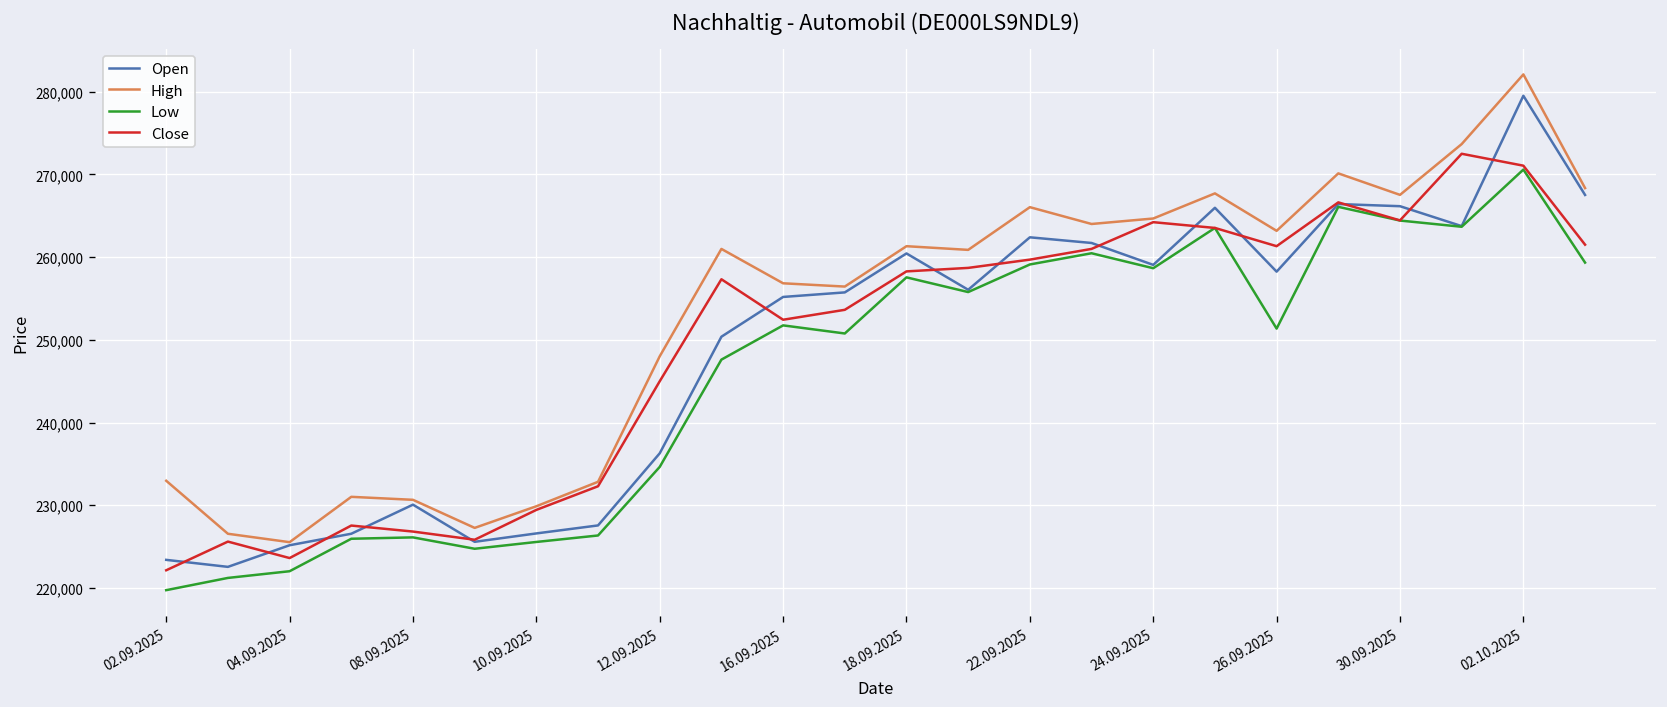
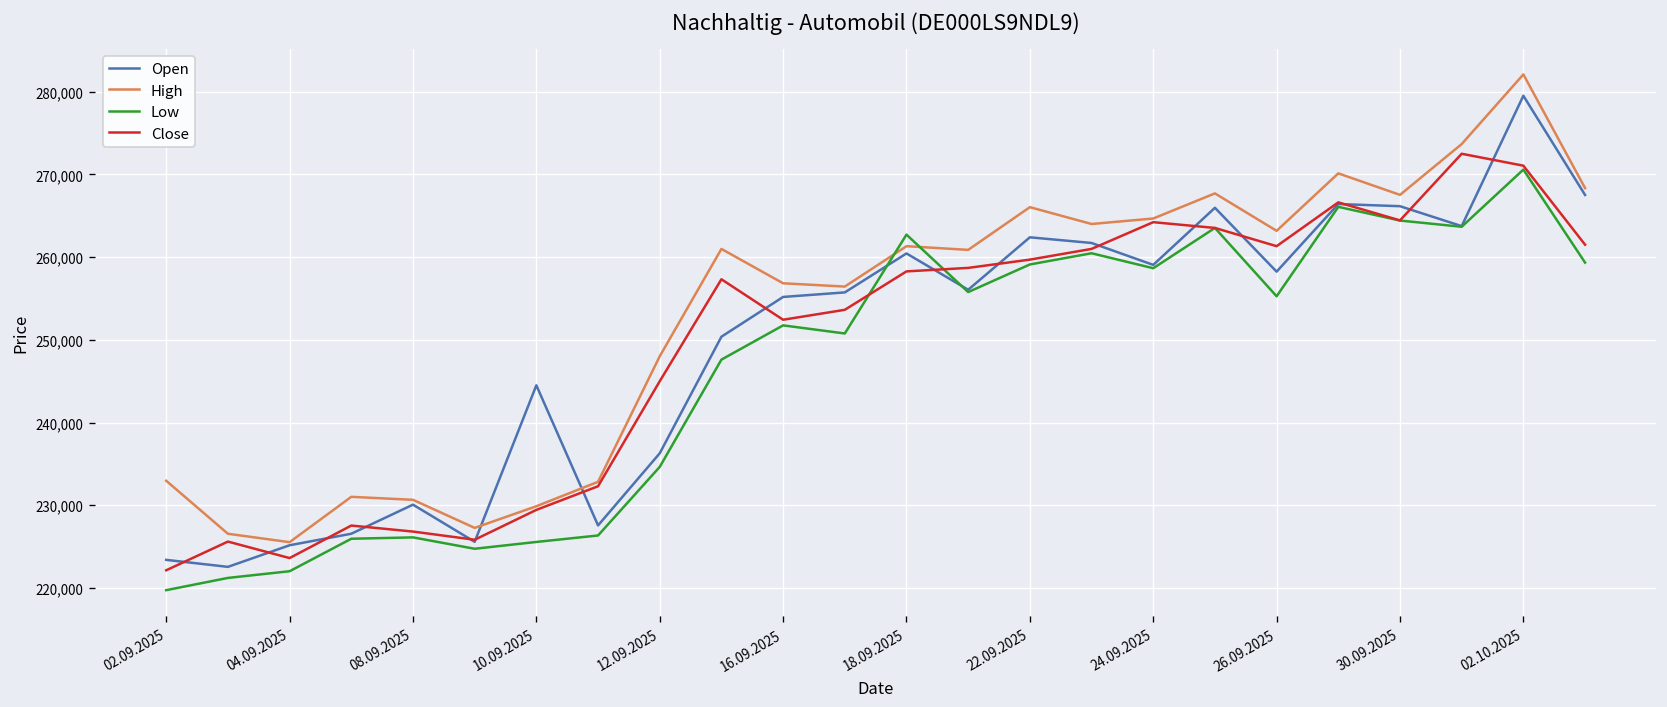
  {
    "Open": {
      "02.09.2025": "223,000",
      "04.09.2025": "225,000",
      "08.09.2025": "230,000",
-     "10.09.2025": "227,000",
+     "10.09.2025": "245,000",
      "12.09.2025": "236,000",
      "16.09.2025": "255,000",
      "18.09.2025": "260,000",
      "22.09.2025": "262,000",
      "24.09.2025": "259,000",
      "26.09.2025": "258,000",
      "30.09.2025": "266,000",
      "02.10.2025": "280,000"
    },
    "High": {
      "02.09.2025": "233,000",
      "04.09.2025": "226,000",
      "08.09.2025": "231,000",
      "10.09.2025": "230,000",
      "12.09.2025": "248,000",
      "16.09.2025": "257,000",
      "18.09.2025": "261,000",
      "22.09.2025": "266,000",
      "24.09.2025": "265,000",
      "26.09.2025": "263,000",
      "30.09.2025": "268,000",
      "02.10.2025": "282,000"
    },
    "Low": {
      "02.09.2025": "220,000",
      "04.09.2025": "222,000",
      "08.09.2025": "226,000",
      "10.09.2025": "226,000",
      "12.09.2025": "235,000",
      "16.09.2025": "252,000",
-     "18.09.2025": "258,000",
+     "18.09.2025": "263,000",
      "22.09.2025": "259,000",
      "24.09.2025": "259,000",
-     "26.09.2025": "251,000",
+     "26.09.2025": "255,000",
      "02.10.2025": "271,000"
    },
    "Close": {
      "02.09.2025": "222,000",
      "04.09.2025": "224,000",
      "08.09.2025": "227,000",
      "10.09.2025": "229,000",
      "12.09.2025": "245,000",
      "16.09.2025": "252,000",
      "18.09.2025": "258,000",
      "22.09.2025": "260,000",
      "24.09.2025": "264,000",
      "26.09.2025": "261,000",
      "02.10.2025": "271,000"
    }
  }
